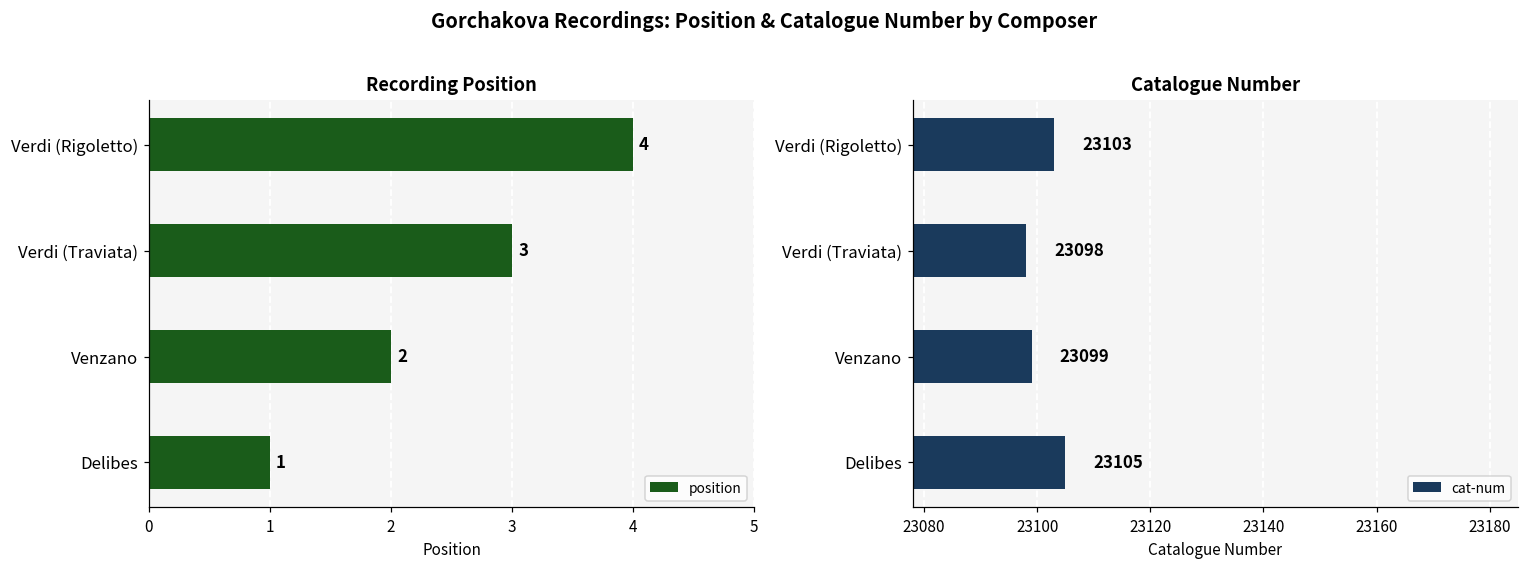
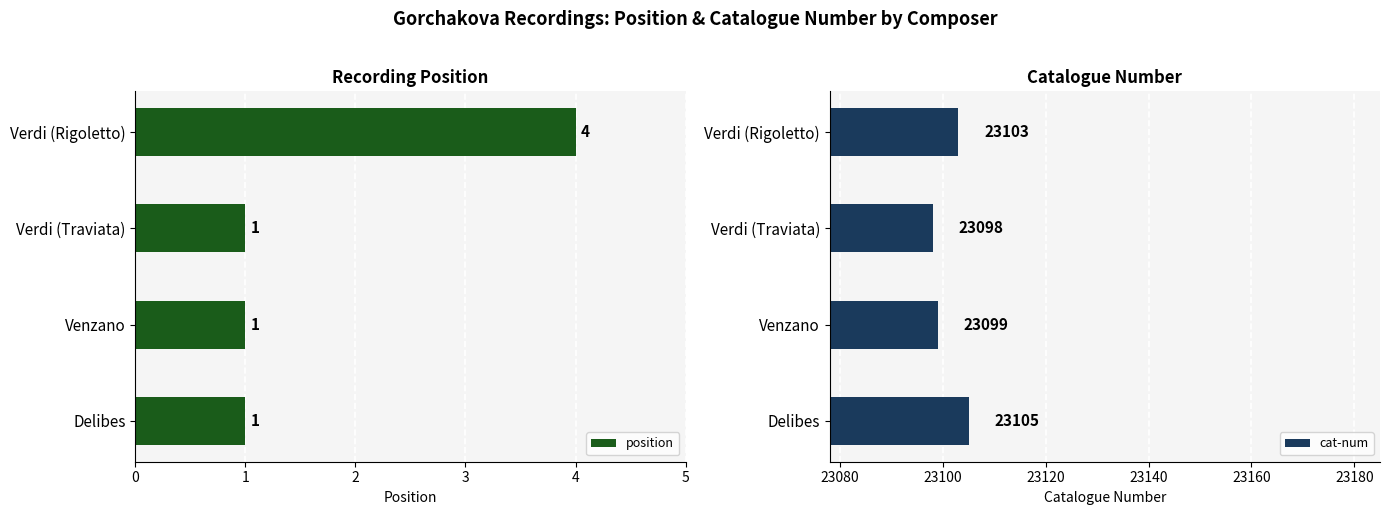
  {
    "Recording Position": {
      "Verdi (Rigoletto)": 4,
-     "Verdi (Traviata)": 3,
-     "Venzano": 2,
+     "Verdi (Traviata)": 1,
+     "Venzano": 1,
      "Delibes": 1
    },
    "Catalogue Number": {
      "Verdi (Rigoletto)": 23103,
      "Verdi (Traviata)": 23098,
      "Venzano": 23099,
      "Delibes": 23105
    }
  }
